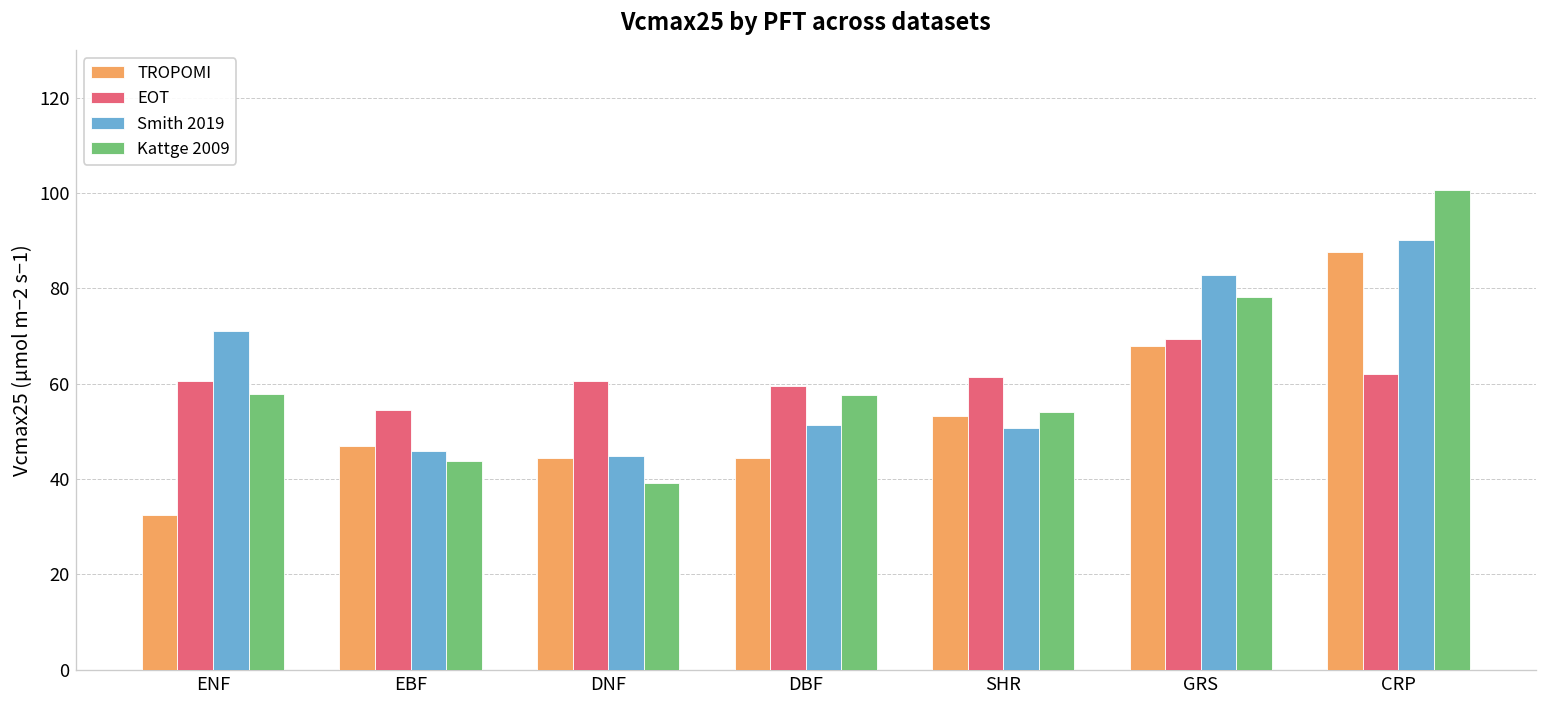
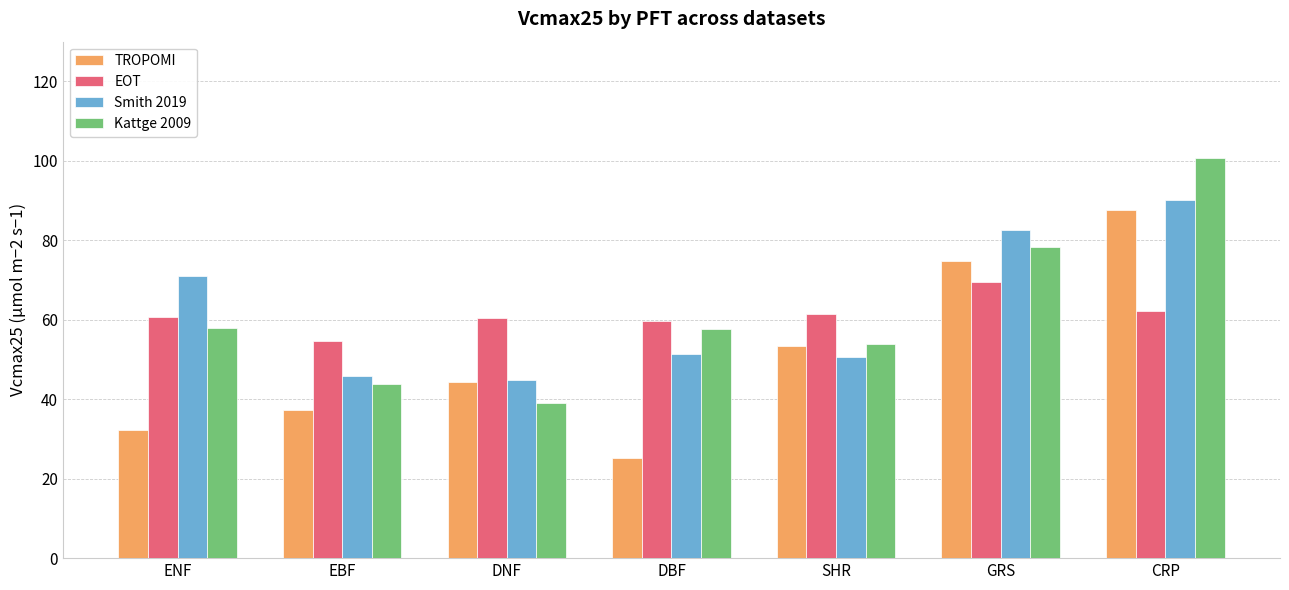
  {
    "TROPOMI": {
      "ENF": 32,
-     "EBF": 47,
+     "EBF": 37,
      "DNF": 44,
-     "DBF": 44,
+     "DBF": 25,
      "SHR": 53,
-     "GRS": 68,
+     "GRS": 75,
      "CRP": 88
    },
    "EOT": {
      "ENF": 61,
      "EBF": 55,
      "DNF": 61,
      "DBF": 60,
      "SHR": 61,
      "GRS": 69,
      "CRP": 62
    },
    "Smith 2019": {
      "ENF": 71,
      "EBF": 46,
      "DNF": 45,
      "DBF": 51,
      "SHR": 51,
      "GRS": 83,
      "CRP": 90
    },
    "Kattge 2009": {
      "ENF": 58,
      "EBF": 44,
      "DNF": 39,
      "DBF": 58,
      "SHR": 54,
      "GRS": 78,
      "CRP": 101
    }
  }
